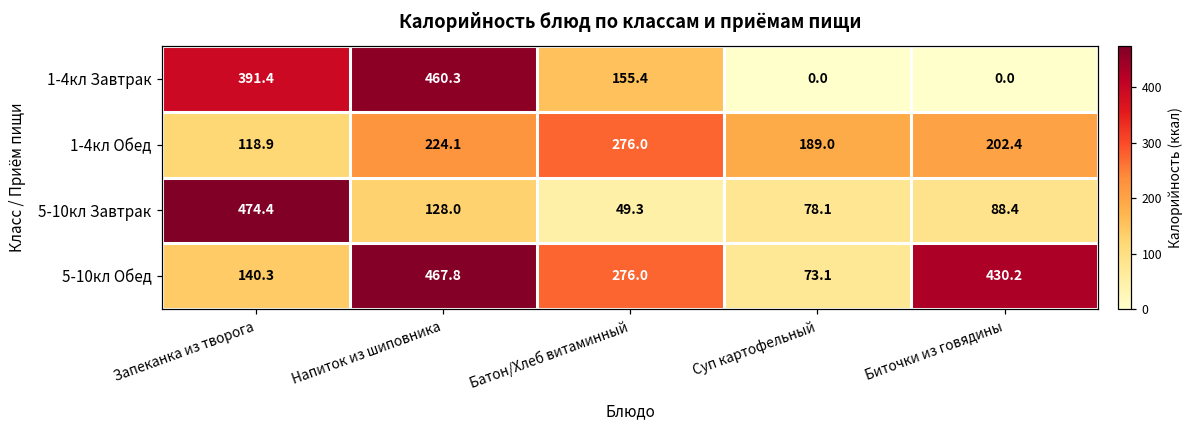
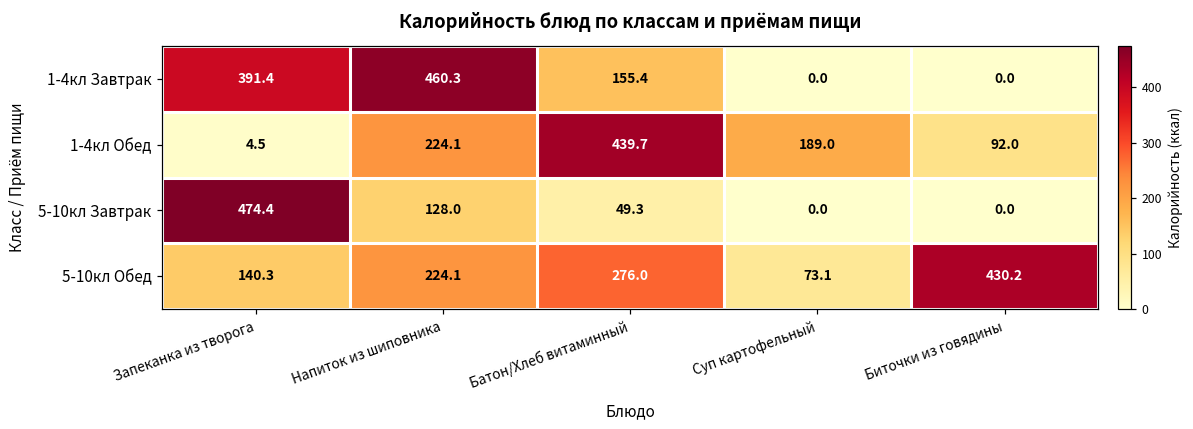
  {
    "1-4кл Завтрак": {
      "Запеканка из творога": 391.4,
      "Напиток из шиповника": 460.3,
      "Батон/Хлеб витаминный": 155.4,
      "Суп картофельный": 0.0,
      "Биточки из говядины": 0.0
    },
    "1-4кл Обед": {
-     "Запеканка из творога": 118.9,
+     "Запеканка из творога": 4.5,
      "Напиток из шиповника": 224.1,
-     "Батон/Хлеб витаминный": 276.0,
+     "Батон/Хлеб витаминный": 439.7,
      "Суп картофельный": 189.0,
-     "Биточки из говядины": 202.4
+     "Биточки из говядины": 92.0
    },
    "5-10кл Завтрак": {
      "Запеканка из творога": 474.4,
      "Напиток из шиповника": 128.0,
      "Батон/Хлеб витаминный": 49.3,
-     "Суп картофельный": 78.1,
-     "Биточки из говядины": 88.4
+     "Суп картофельный": 0.0,
+     "Биточки из говядины": 0.0
    },
    "5-10кл Обед": {
      "Запеканка из творога": 140.3,
-     "Напиток из шиповника": 467.8,
+     "Напиток из шиповника": 224.1,
      "Батон/Хлеб витаминный": 276.0,
      "Суп картофельный": 73.1,
      "Биточки из говядины": 430.2
    }
  }
